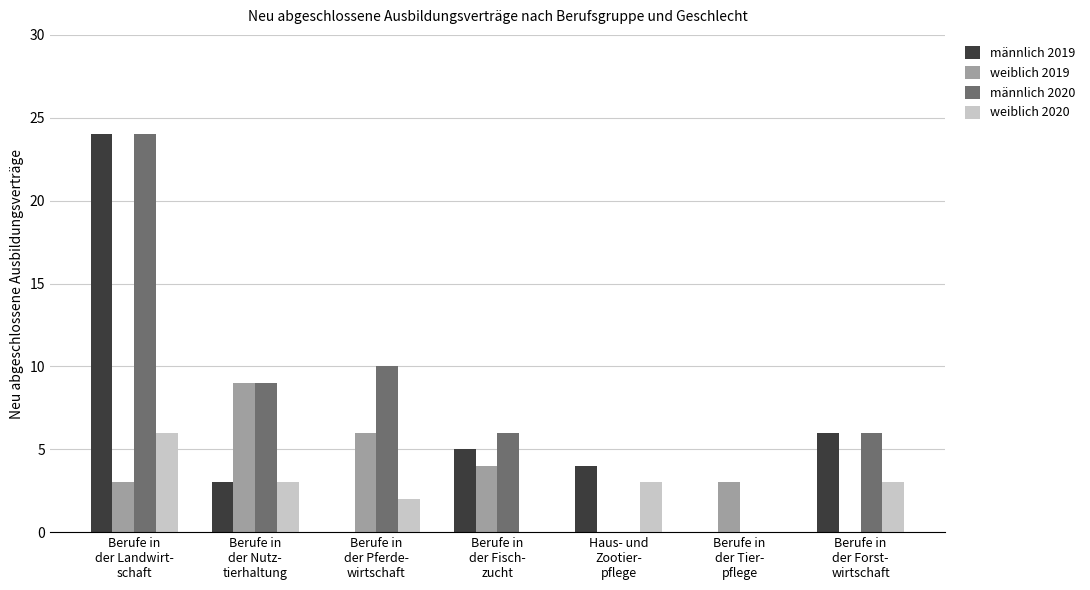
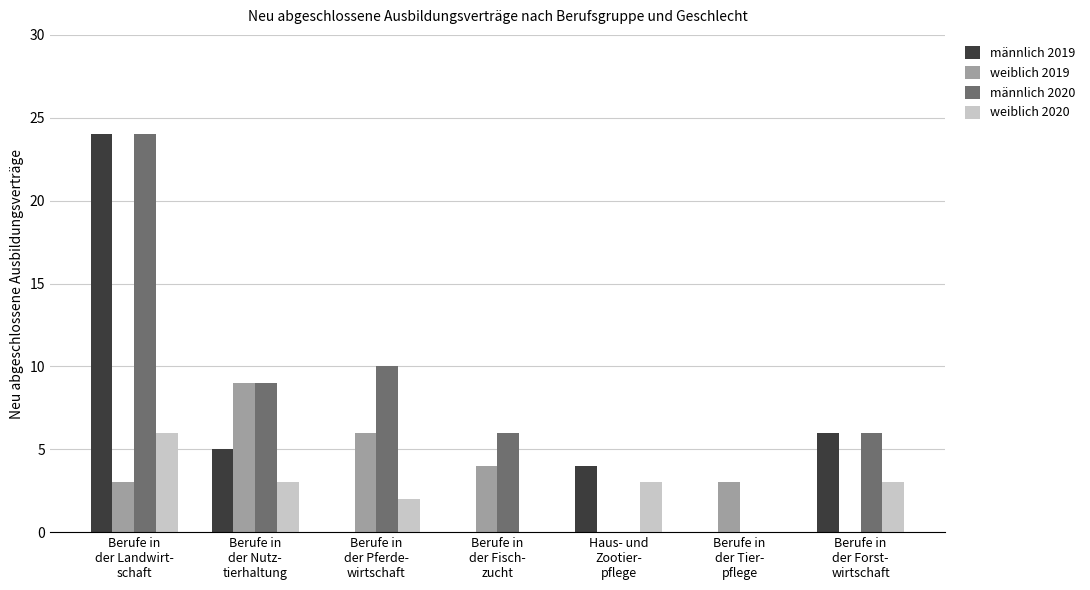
  {
    "männlich 2019": {
      "Berufe in der Landwirt- schaft": 24,
-     "Berufe in der Nutz- tierhaltung": 3,
+     "Berufe in der Nutz- tierhaltung": 5,
      "Berufe in der Pferde- wirtschaft": 0,
-     "Berufe in der Fisch- zucht": 5,
+     "Berufe in der Fisch- zucht": 0,
      "Haus- und Zootier- pflege": 4,
      "Berufe in der Tier- pflege": 0,
      "Berufe in der Forst- wirtschaft": 6
    },
    "weiblich 2019": {
      "Berufe in der Landwirt- schaft": 3,
      "Berufe in der Nutz- tierhaltung": 9,
      "Berufe in der Pferde- wirtschaft": 6,
      "Berufe in der Fisch- zucht": 4,
      "Haus- und Zootier- pflege": 0,
      "Berufe in der Tier- pflege": 3,
      "Berufe in der Forst- wirtschaft": 0
    },
    "männlich 2020": {
      "Berufe in der Landwirt- schaft": 24,
      "Berufe in der Nutz- tierhaltung": 9,
      "Berufe in der Pferde- wirtschaft": 10,
      "Berufe in der Fisch- zucht": 6,
      "Haus- und Zootier- pflege": 0,
      "Berufe in der Tier- pflege": 0,
      "Berufe in der Forst- wirtschaft": 6
    },
    "weiblich 2020": {
      "Berufe in der Landwirt- schaft": 6,
      "Berufe in der Nutz- tierhaltung": 3,
      "Berufe in der Pferde- wirtschaft": 2,
      "Berufe in der Fisch- zucht": 0,
      "Haus- und Zootier- pflege": 3,
      "Berufe in der Tier- pflege": 0,
      "Berufe in der Forst- wirtschaft": 3
    }
  }
